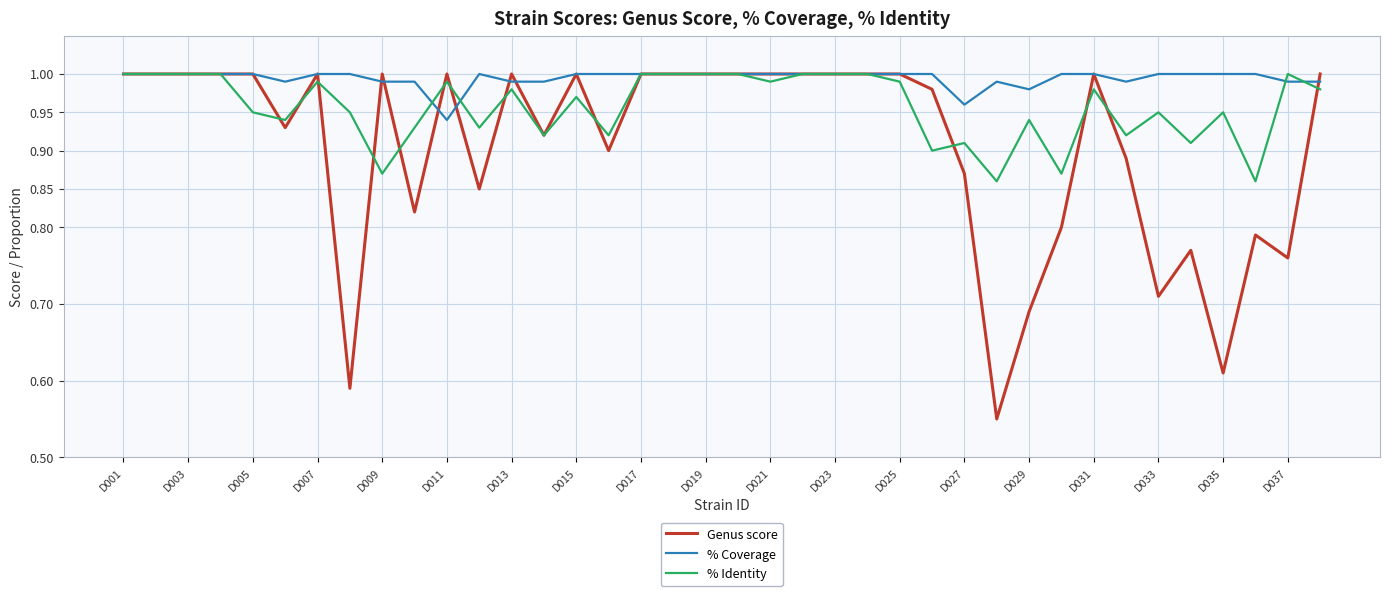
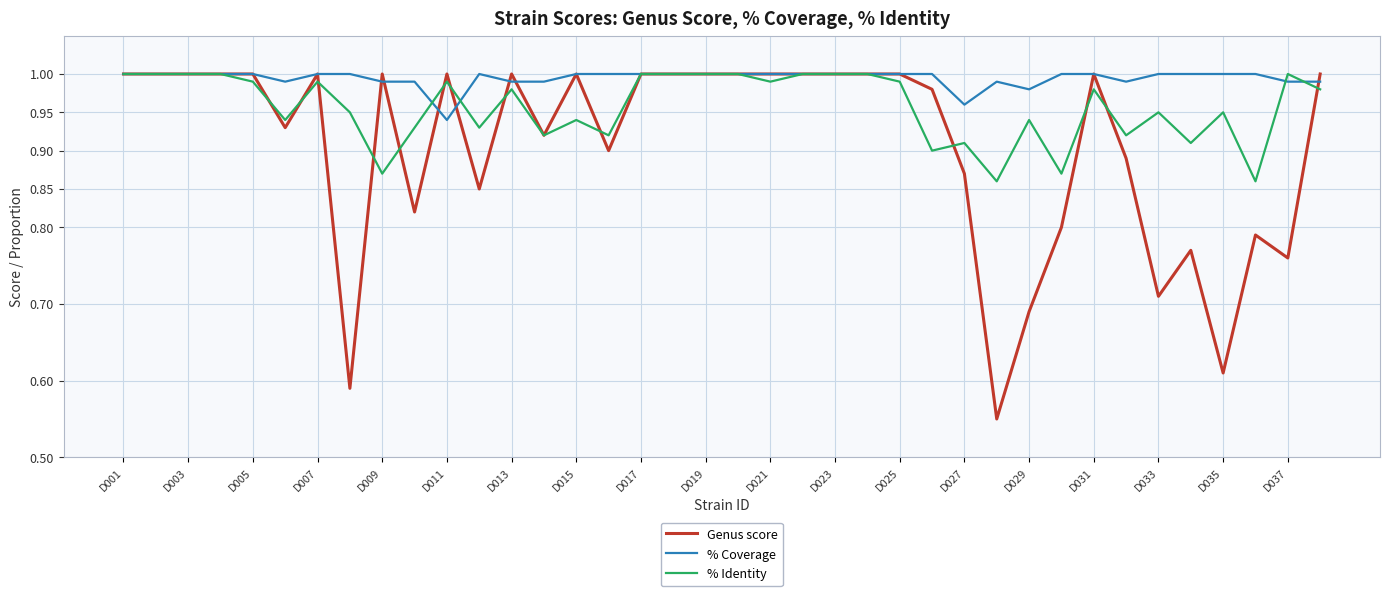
  {
    "Genus score": {
      "D009": 1.00,
      "D011": 1.00,
      "D013": 1.00,
      "D027": 0.87,
      "D029": 0.69,
      "D033": 0.71,
      "D035": 0.61,
      "D037": 0.76
    },
    "% Coverage": {
      "D009": 0.99,
      "D011": 0.94,
      "D013": 0.99,
      "D027": 0.96,
      "D029": 0.98,
      "D033": 1.00,
      "D035": 1.00,
      "D037": 0.99
    },
    "% Identity": {
-     "D005": 0.95,
+     "D005": 0.99,
      "D007": 0.99,
      "D009": 0.87,
      "D011": 0.99,
      "D013": 0.98,
-     "D015": 0.97,
+     "D015": 0.94,
      "D021": 0.99,
      "D025": 0.99,
      "D027": 0.91,
      "D029": 0.94,
      "D031": 0.98,
      "D033": 0.95,
      "D035": 0.95,
      "D037": 1.00
    }
  }
